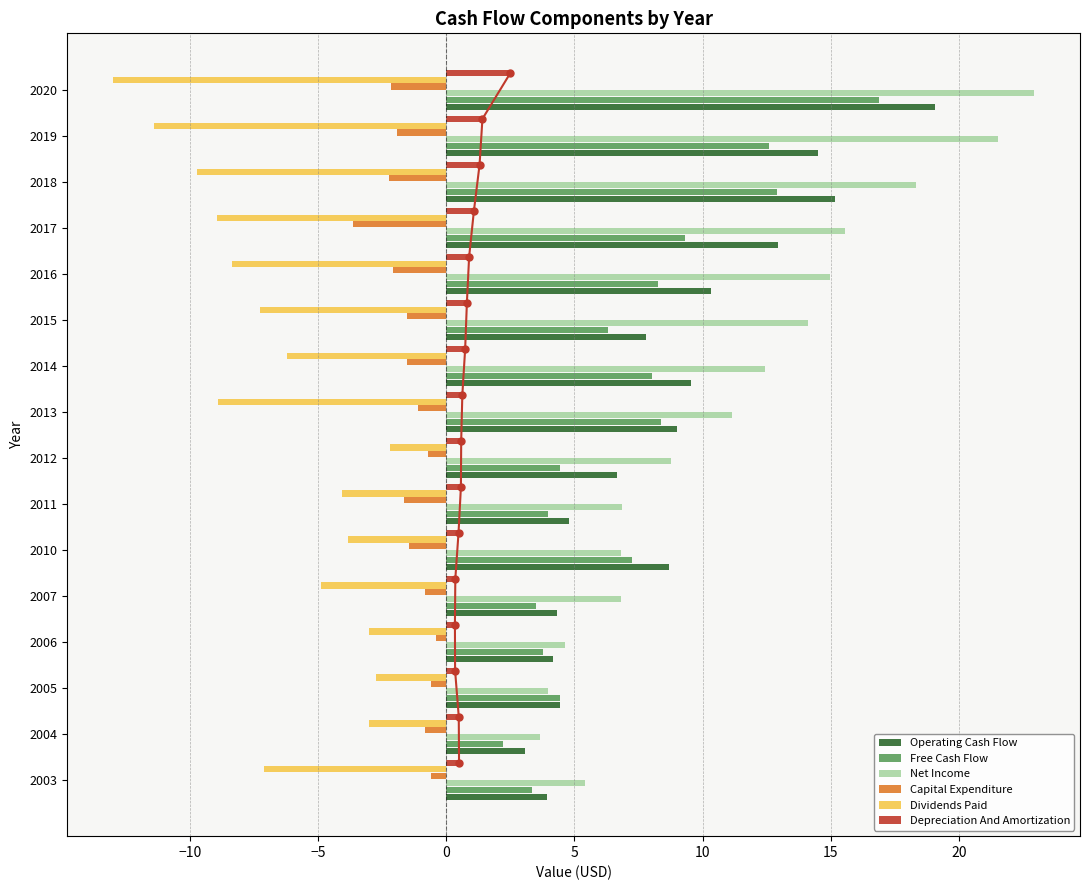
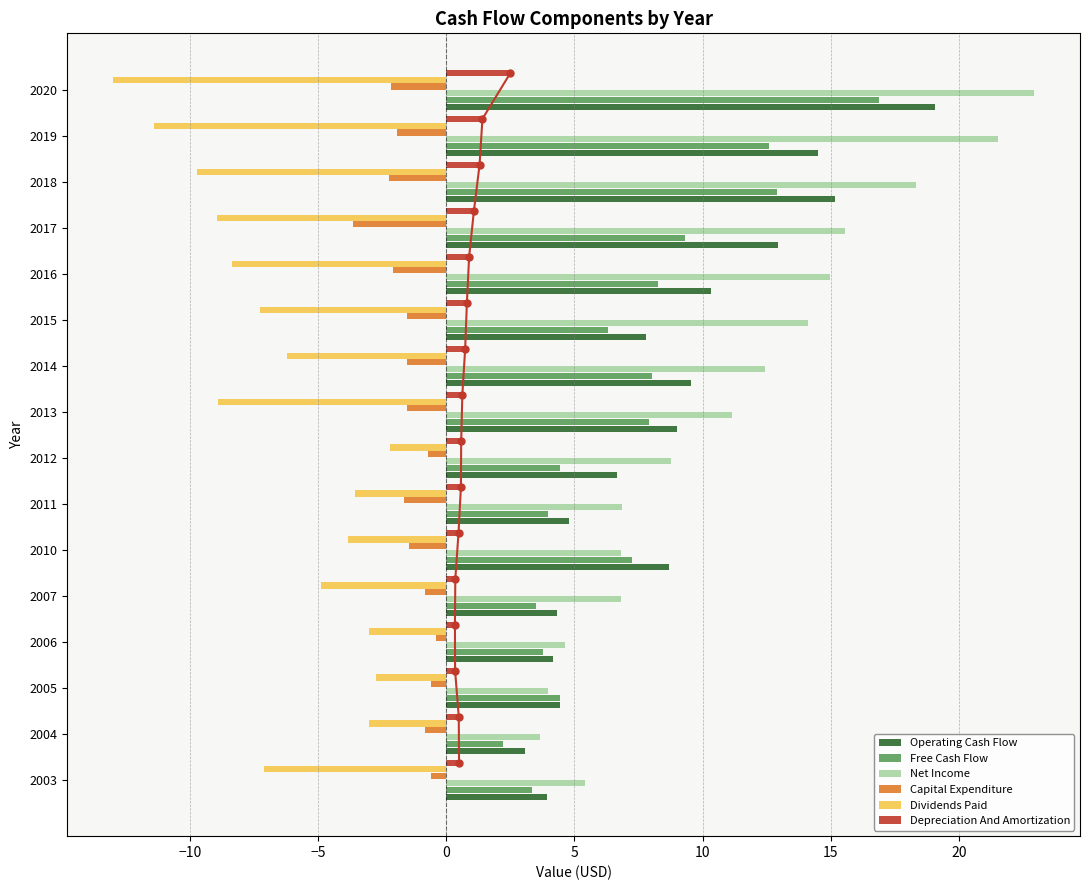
  {
    "Operating Cash Flow": {
      "2020": 19.1,
      "2019": 14.5,
      "2018": 15.2,
      "2017": 13.0,
      "2016": 10.3,
      "2015": 7.8,
      "2014": 9.5,
      "2013": 9.0,
      "2012": 6.7,
      "2011": 4.8,
      "2010": 8.7,
      "2007": 4.3,
      "2006": 4.2,
      "2005": 4.4,
      "2004": 3.1,
      "2003": 3.9
    },
    "Free Cash Flow": {
      "2020": 16.9,
      "2019": 12.6,
      "2018": 12.9,
      "2017": 9.3,
      "2016": 8.3,
      "2015": 6.3,
      "2014": 8.0,
-     "2013": 8.4,
+     "2013": 7.9,
      "2012": 4.4,
      "2011": 4.0,
      "2010": 7.2,
      "2007": 3.5,
      "2006": 3.8,
      "2005": 4.4,
      "2004": 2.2,
      "2003": 3.3
    },
    "Net Income": {
      "2020": 22.9,
      "2019": 21.5,
      "2018": 18.3,
      "2017": 15.6,
      "2016": 15.0,
      "2015": 14.1,
      "2014": 12.4,
      "2013": 11.2,
      "2012": 8.8,
      "2011": 6.8,
      "2010": 6.8,
      "2007": 6.8,
      "2006": 4.6,
      "2005": 4.0,
      "2004": 3.7,
      "2003": 5.4
    },
    "Capital Expenditure": {
      "2020": -2.2,
      "2019": -1.9,
      "2018": -2.2,
      "2017": -3.7,
      "2016": -2.1,
      "2015": -1.5,
      "2014": -1.5,
-     "2013": -1.1,
+     "2013": -1.5,
      "2012": -0.7,
      "2011": -1.7,
      "2010": -1.5,
      "2007": -0.8,
      "2006": -0.4,
      "2005": -0.6,
      "2004": -0.8,
      "2003": -0.6
    },
    "Dividends Paid": {
      "2020": -13.0,
      "2019": -11.4,
      "2018": -9.7,
      "2017": -8.9,
      "2016": -8.4,
      "2015": -7.3,
      "2014": -6.2,
      "2013": -8.9,
      "2012": -2.2,
-     "2011": -4.1,
+     "2011": -3.6,
      "2010": -3.8,
      "2007": -4.9,
      "2006": -3.0,
      "2005": -2.8,
      "2004": -3.0,
      "2003": -7.1
    },
    "Depreciation And Amortization": {
      "2020": 2.5,
      "2019": 1.4,
      "2018": 1.3,
      "2017": 1.1,
      "2016": 0.9,
      "2015": 0.8,
      "2014": 0.7,
      "2013": 0.6,
      "2012": 0.6,
      "2011": 0.6,
      "2010": 0.5,
      "2007": 0.4,
      "2006": 0.3,
      "2005": 0.3,
      "2004": 0.5,
      "2003": 0.5
    }
  }
